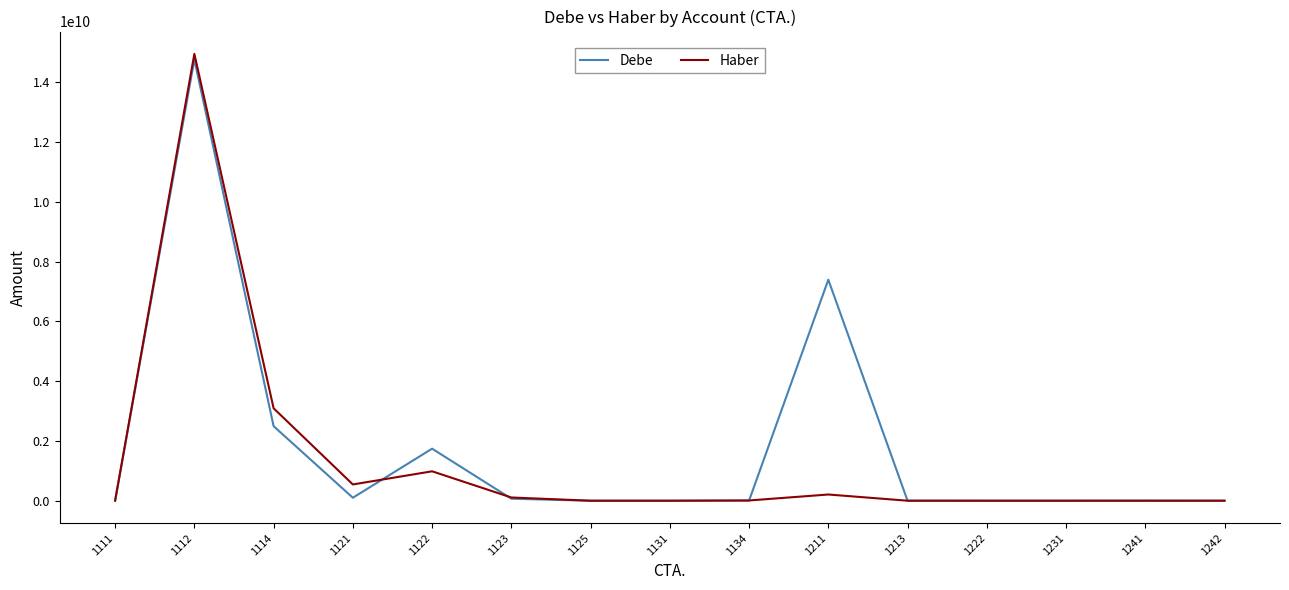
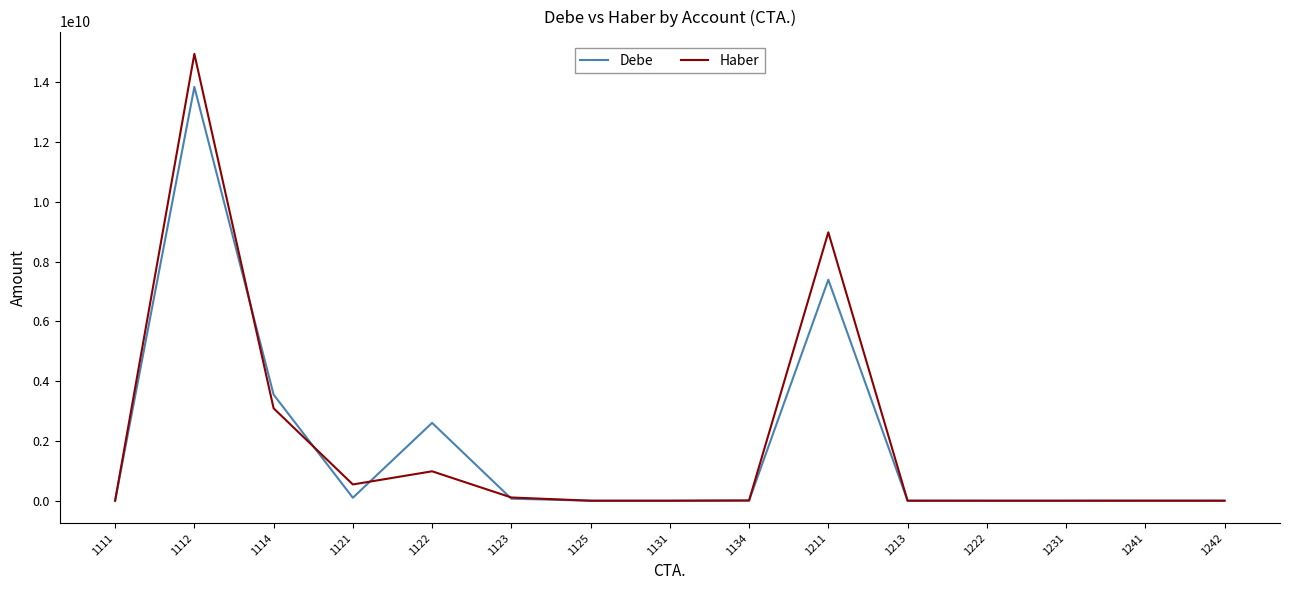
  {
    "Debe": {
-     "1112": 14800000000,
-     "1114": 2500000000,
+     "1112": 13800000000,
+     "1114": 3500000000,
      "1121": 100000000,
-     "1122": 1700000000,
+     "1122": 2600000000,
      "1211": 7400000000
    },
    "Haber": {
      "1112": 15000000000,
      "1114": 3100000000,
      "1121": 500000000,
      "1122": 1000000000,
-     "1211": 200000000
+     "1211": 9000000000
    }
  }
